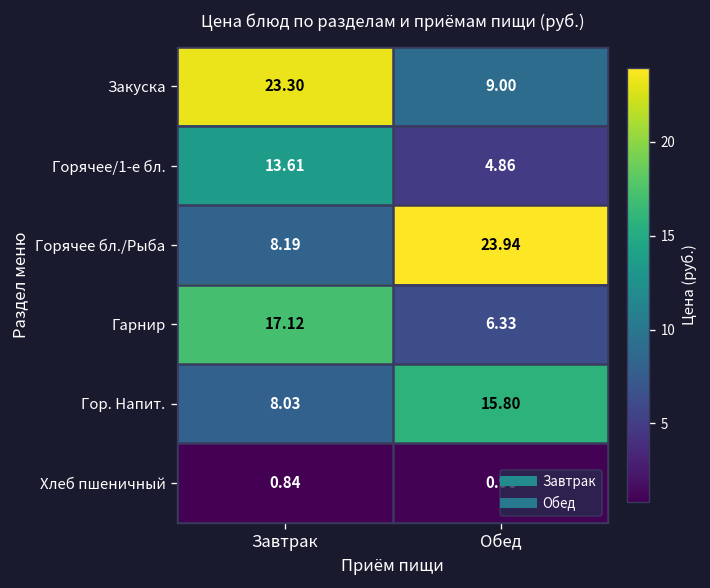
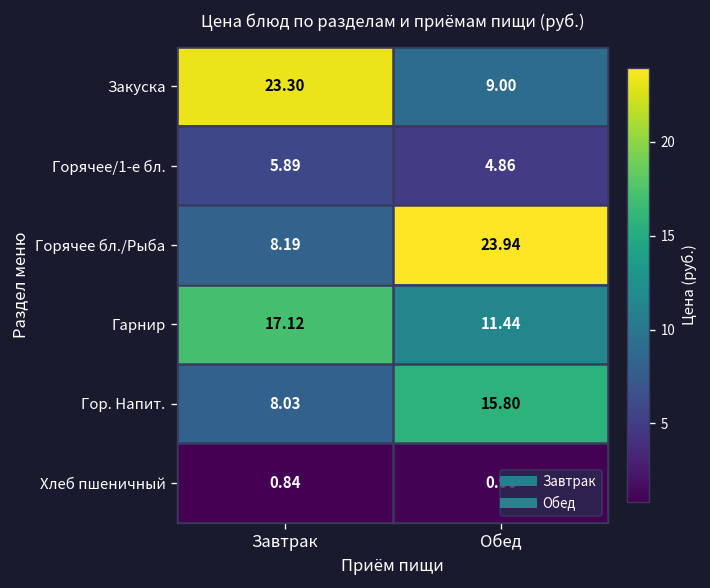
  {
    "Закуска": {
      "Завтрак": 23.30,
      "Обед": 9.00
    },
    "Горячее/1-е бл.": {
-     "Завтрак": 13.61,
+     "Завтрак": 5.89,
      "Обед": 4.86
    },
    "Горячее бл./Рыба": {
      "Завтрак": 8.19,
      "Обед": 23.94
    },
    "Гарнир": {
      "Завтрак": 17.12,
-     "Обед": 6.33
+     "Обед": 11.44
    },
    "Гор. Напит.": {
      "Завтрак": 8.03,
      "Обед": 15.80
    },
    "Хлеб пшеничный": {
      "Завтрак": 0.84
    }
  }
